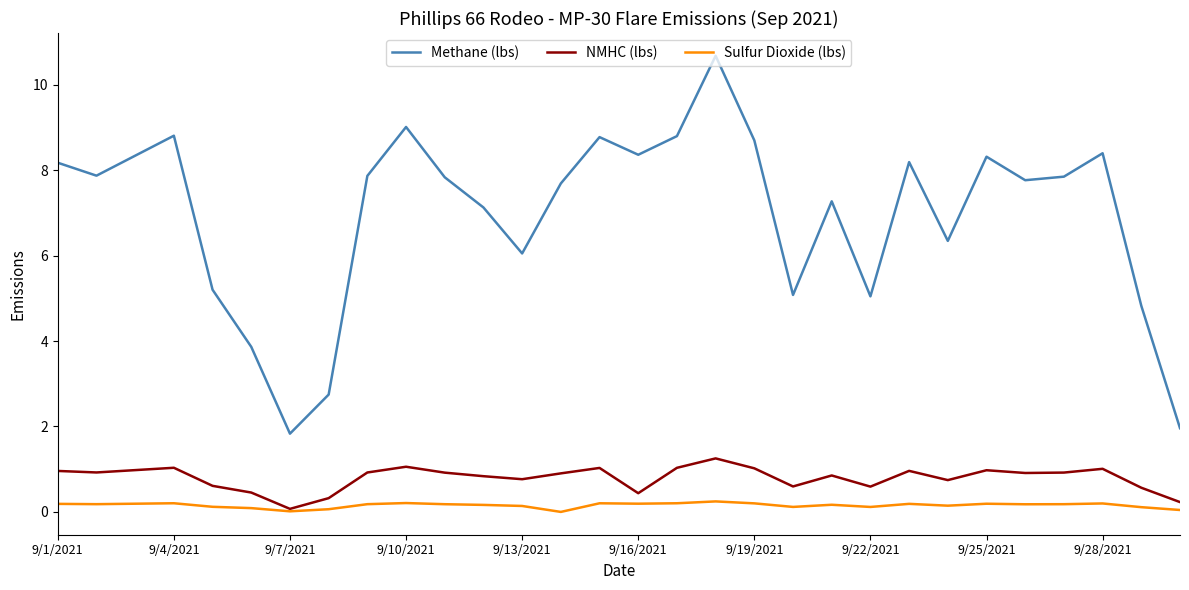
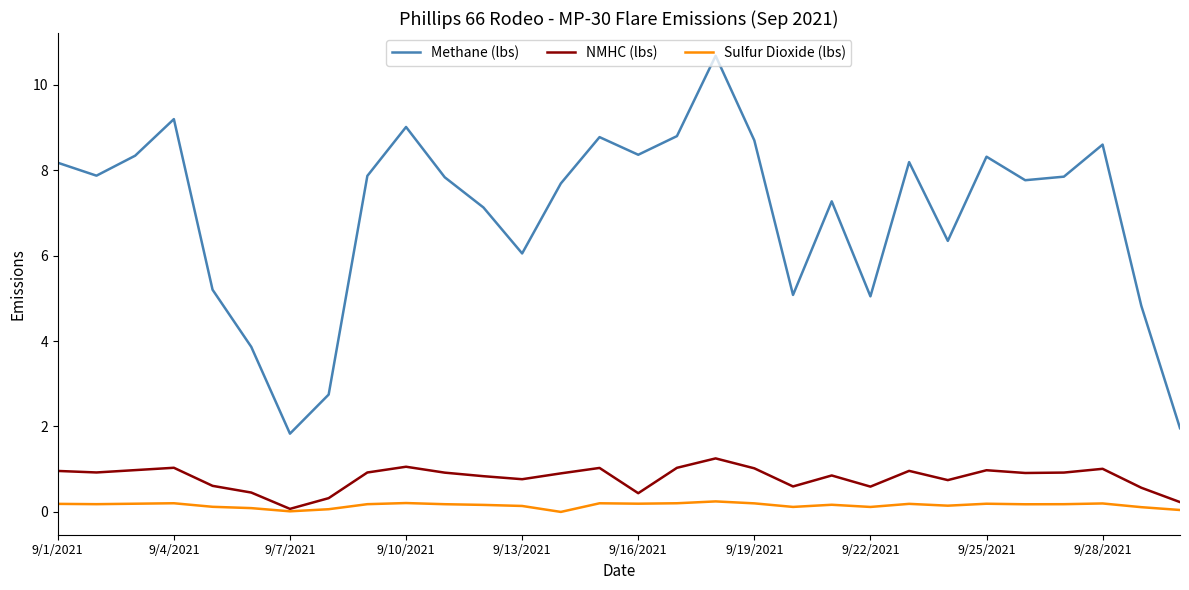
  {
    "Methane (lbs)": {
      "9/1/2021": 8.2,
-     "9/4/2021": 8.8,
+     "9/4/2021": 9.2,
      "9/7/2021": 1.8,
      "9/10/2021": 9.0,
      "9/13/2021": 6.0,
      "9/16/2021": 8.4,
      "9/19/2021": 8.7,
      "9/22/2021": 5.0,
      "9/25/2021": 8.3,
-     "9/28/2021": 8.4
+     "9/28/2021": 8.6
    },
    "NMHC (lbs)": {
      "9/1/2021": 1.0,
      "9/4/2021": 1.0,
      "9/10/2021": 1.1,
      "9/13/2021": 0.8,
      "9/16/2021": 0.4,
      "9/19/2021": 1.0,
      "9/22/2021": 0.6,
      "9/25/2021": 1.0,
      "9/28/2021": 1.0
    },
    "Sulfur Dioxide (lbs)": {
      "9/1/2021": 0.2,
      "9/4/2021": 0.2,
      "9/10/2021": 0.2,
      "9/13/2021": 0.1,
      "9/16/2021": 0.2,
      "9/19/2021": 0.2,
      "9/22/2021": 0.1,
      "9/25/2021": 0.2,
      "9/28/2021": 0.2
    }
  }
